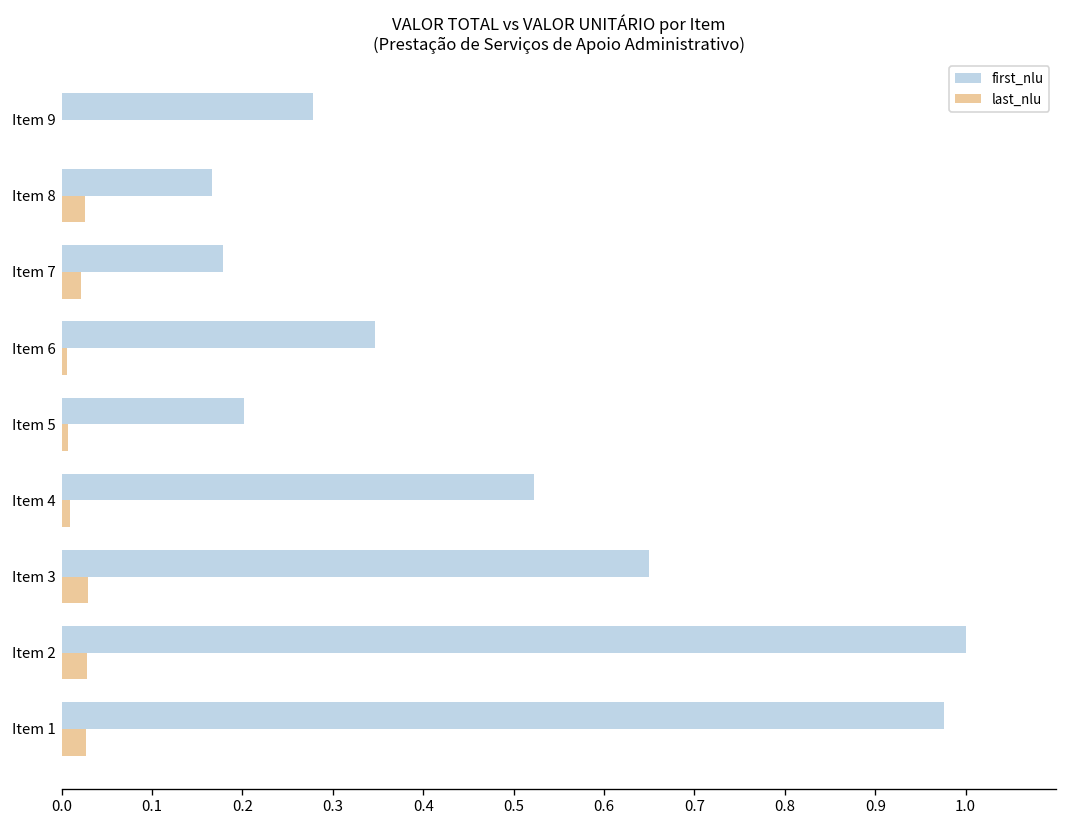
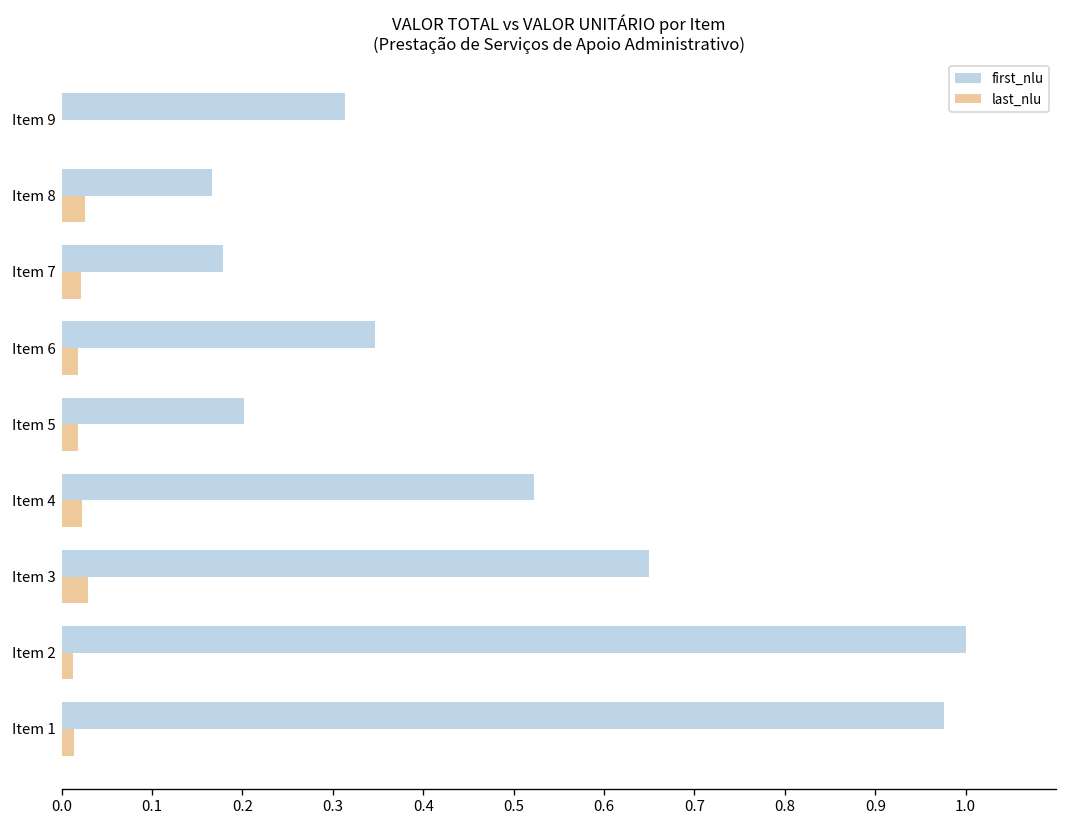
  {
    "first_nlu": {
-     "Item 9": 0.28,
+     "Item 9": 0.31,
      "Item 8": 0.17,
      "Item 7": 0.18,
      "Item 6": 0.35,
      "Item 5": 0.20,
      "Item 4": 0.52,
      "Item 3": 0.65,
      "Item 2": 1.00,
      "Item 1": 0.98
    },
    "last_nlu": {
      "Item 8": 0.03,
      "Item 7": 0.02,
-     "Item 6": 0.01,
-     "Item 5": 0.01,
-     "Item 4": 0.01,
+     "Item 6": 0.02,
+     "Item 5": 0.02,
+     "Item 4": 0.02,
      "Item 3": 0.03,
-     "Item 2": 0.03,
-     "Item 1": 0.03
+     "Item 2": 0.01,
+     "Item 1": 0.01
    }
  }
